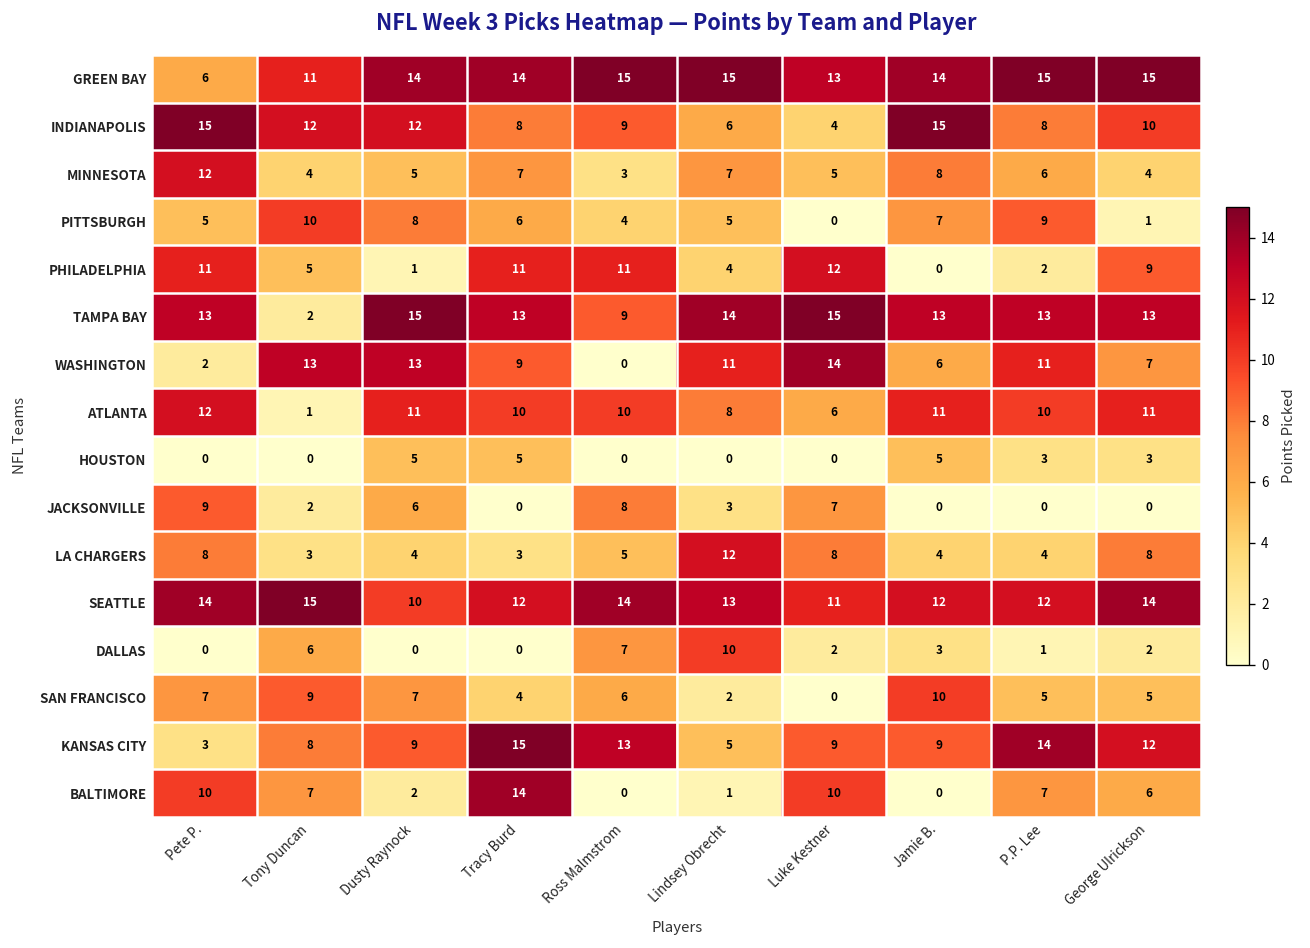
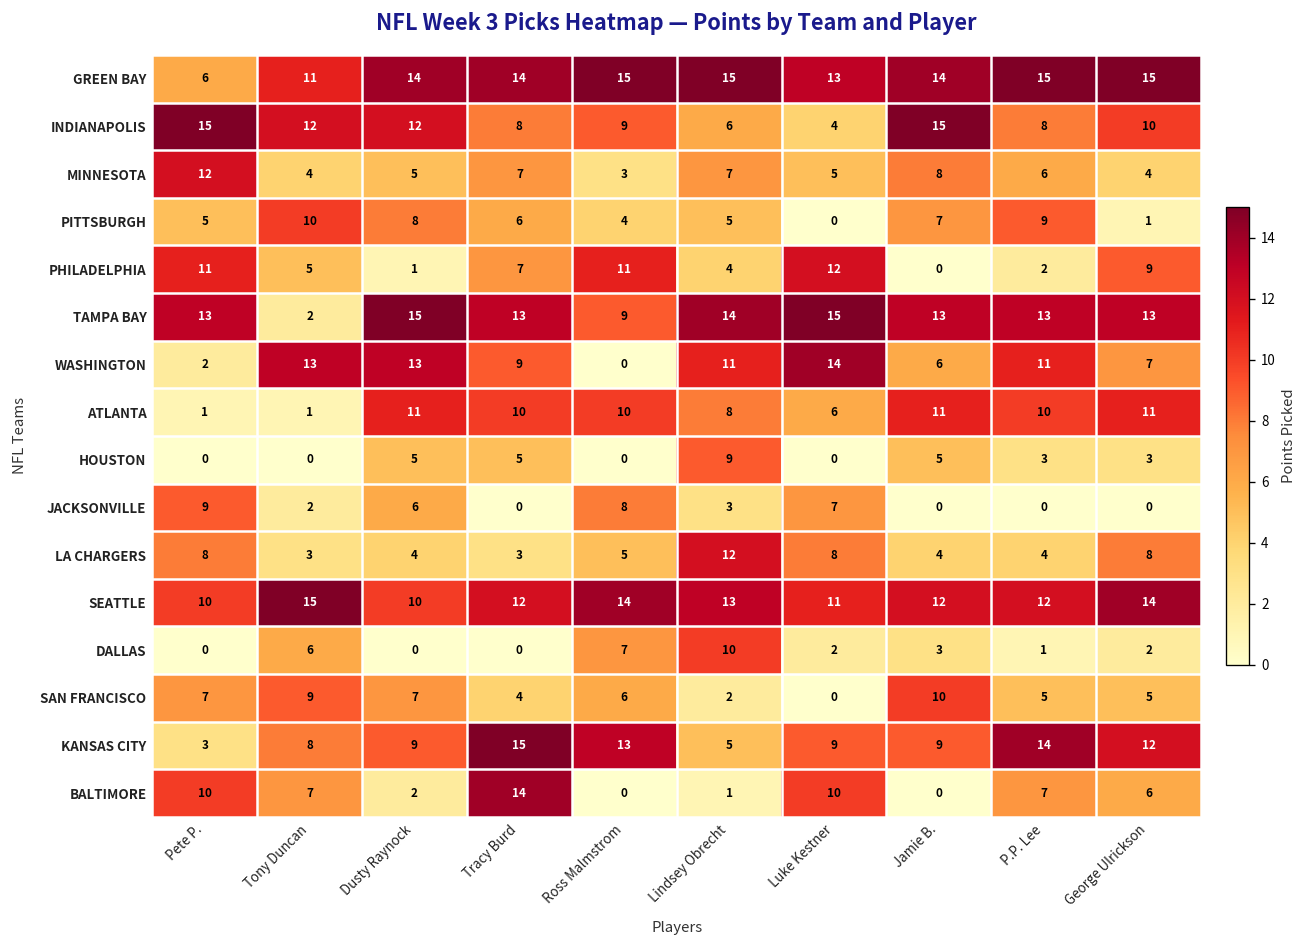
  {
    "GREEN BAY": {
      "Pete P.": 6,
      "Tony Duncan": 11,
      "Dusty Raynock": 14,
      "Tracy Burd": 14,
      "Ross Malmstrom": 15,
      "Lindsey Obrecht": 15,
      "Luke Kestner": 13,
      "Jamie B.": 14,
      "P.P. Lee": 15,
      "George Ulrickson": 15
    },
    "INDIANAPOLIS": {
      "Pete P.": 15,
      "Tony Duncan": 12,
      "Dusty Raynock": 12,
      "Tracy Burd": 8,
      "Ross Malmstrom": 9,
      "Lindsey Obrecht": 6,
      "Luke Kestner": 4,
      "Jamie B.": 15,
      "P.P. Lee": 8,
      "George Ulrickson": 10
    },
    "MINNESOTA": {
      "Pete P.": 12,
      "Tony Duncan": 4,
      "Dusty Raynock": 5,
      "Tracy Burd": 7,
      "Ross Malmstrom": 3,
      "Lindsey Obrecht": 7,
      "Luke Kestner": 5,
      "Jamie B.": 8,
      "P.P. Lee": 6,
      "George Ulrickson": 4
    },
    "PITTSBURGH": {
      "Pete P.": 5,
      "Tony Duncan": 10,
      "Dusty Raynock": 8,
      "Tracy Burd": 6,
      "Ross Malmstrom": 4,
      "Lindsey Obrecht": 5,
      "Luke Kestner": 0,
      "Jamie B.": 7,
      "P.P. Lee": 9,
      "George Ulrickson": 1
    },
    "PHILADELPHIA": {
      "Pete P.": 11,
      "Tony Duncan": 5,
      "Dusty Raynock": 1,
-     "Tracy Burd": 11,
+     "Tracy Burd": 7,
      "Ross Malmstrom": 11,
      "Lindsey Obrecht": 4,
      "Luke Kestner": 12,
      "Jamie B.": 0,
      "P.P. Lee": 2,
      "George Ulrickson": 9
    },
    "TAMPA BAY": {
      "Pete P.": 13,
      "Tony Duncan": 2,
      "Dusty Raynock": 15,
      "Tracy Burd": 13,
      "Ross Malmstrom": 9,
      "Lindsey Obrecht": 14,
      "Luke Kestner": 15,
      "Jamie B.": 13,
      "P.P. Lee": 13,
      "George Ulrickson": 13
    },
    "WASHINGTON": {
      "Pete P.": 2,
      "Tony Duncan": 13,
      "Dusty Raynock": 13,
      "Tracy Burd": 9,
      "Ross Malmstrom": 0,
      "Lindsey Obrecht": 11,
      "Luke Kestner": 14,
      "Jamie B.": 6,
      "P.P. Lee": 11,
      "George Ulrickson": 7
    },
    "ATLANTA": {
-     "Pete P.": 12,
+     "Pete P.": 1,
      "Tony Duncan": 1,
      "Dusty Raynock": 11,
      "Tracy Burd": 10,
      "Ross Malmstrom": 10,
      "Lindsey Obrecht": 8,
      "Luke Kestner": 6,
      "Jamie B.": 11,
      "P.P. Lee": 10,
      "George Ulrickson": 11
    },
    "HOUSTON": {
      "Pete P.": 0,
      "Tony Duncan": 0,
      "Dusty Raynock": 5,
      "Tracy Burd": 5,
      "Ross Malmstrom": 0,
-     "Lindsey Obrecht": 0,
+     "Lindsey Obrecht": 9,
      "Luke Kestner": 0,
      "Jamie B.": 5,
      "P.P. Lee": 3,
      "George Ulrickson": 3
    },
    "JACKSONVILLE": {
      "Pete P.": 9,
      "Tony Duncan": 2,
      "Dusty Raynock": 6,
      "Tracy Burd": 0,
      "Ross Malmstrom": 8,
      "Lindsey Obrecht": 3,
      "Luke Kestner": 7,
      "Jamie B.": 0,
      "P.P. Lee": 0,
      "George Ulrickson": 0
    },
    "LA CHARGERS": {
      "Pete P.": 8,
      "Tony Duncan": 3,
      "Dusty Raynock": 4,
      "Tracy Burd": 3,
      "Ross Malmstrom": 5,
      "Lindsey Obrecht": 12,
      "Luke Kestner": 8,
      "Jamie B.": 4,
      "P.P. Lee": 4,
      "George Ulrickson": 8
    },
    "SEATTLE": {
-     "Pete P.": 14,
+     "Pete P.": 10,
      "Tony Duncan": 15,
      "Dusty Raynock": 10,
      "Tracy Burd": 12,
      "Ross Malmstrom": 14,
      "Lindsey Obrecht": 13,
      "Luke Kestner": 11,
      "Jamie B.": 12,
      "P.P. Lee": 12,
      "George Ulrickson": 14
    },
    "DALLAS": {
      "Pete P.": 0,
      "Tony Duncan": 6,
      "Dusty Raynock": 0,
      "Tracy Burd": 0,
      "Ross Malmstrom": 7,
      "Lindsey Obrecht": 10,
      "Luke Kestner": 2,
      "Jamie B.": 3,
      "P.P. Lee": 1,
      "George Ulrickson": 2
    },
    "SAN FRANCISCO": {
      "Pete P.": 7,
      "Tony Duncan": 9,
      "Dusty Raynock": 7,
      "Tracy Burd": 4,
      "Ross Malmstrom": 6,
      "Lindsey Obrecht": 2,
      "Luke Kestner": 0,
      "Jamie B.": 10,
      "P.P. Lee": 5,
      "George Ulrickson": 5
    },
    "KANSAS CITY": {
      "Pete P.": 3,
      "Tony Duncan": 8,
      "Dusty Raynock": 9,
      "Tracy Burd": 15,
      "Ross Malmstrom": 13,
      "Lindsey Obrecht": 5,
      "Luke Kestner": 9,
      "Jamie B.": 9,
      "P.P. Lee": 14,
      "George Ulrickson": 12
    },
    "BALTIMORE": {
      "Pete P.": 10,
      "Tony Duncan": 7,
      "Dusty Raynock": 2,
      "Tracy Burd": 14,
      "Ross Malmstrom": 0,
      "Lindsey Obrecht": 1,
      "Luke Kestner": 10,
      "Jamie B.": 0,
      "P.P. Lee": 7,
      "George Ulrickson": 6
    }
  }
